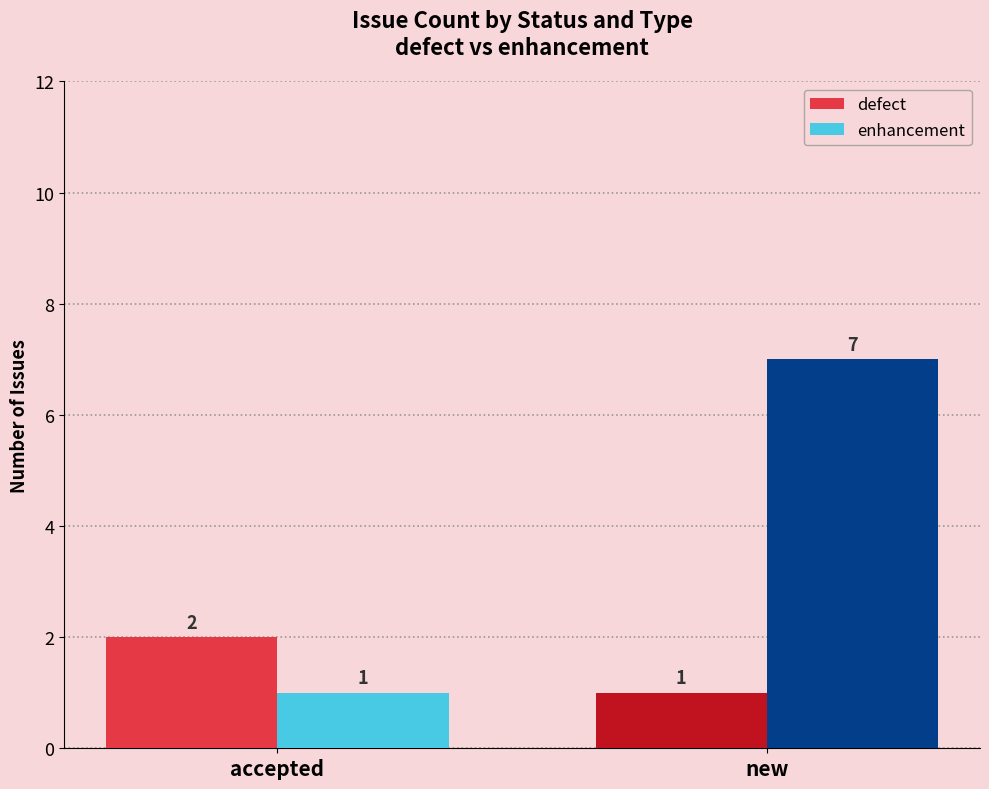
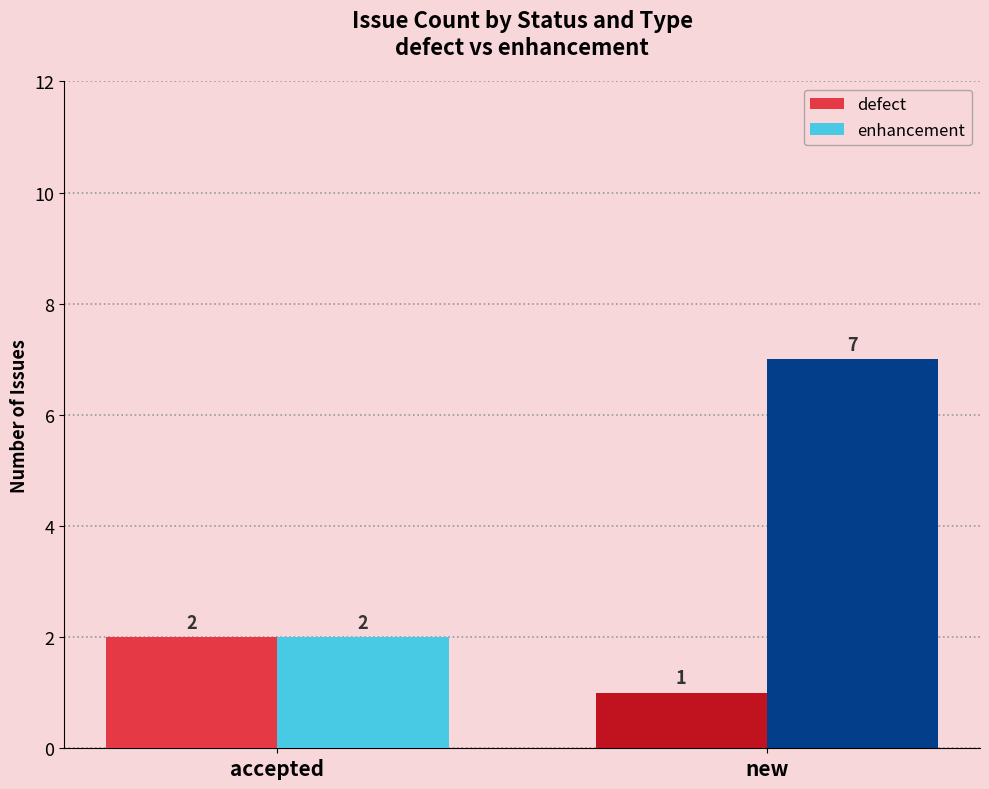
  {
    "defect": {
      "accepted": 2,
      "new": 1
    },
    "enhancement": {
-     "accepted": 1,
+     "accepted": 2,
      "new": 7
    }
  }
